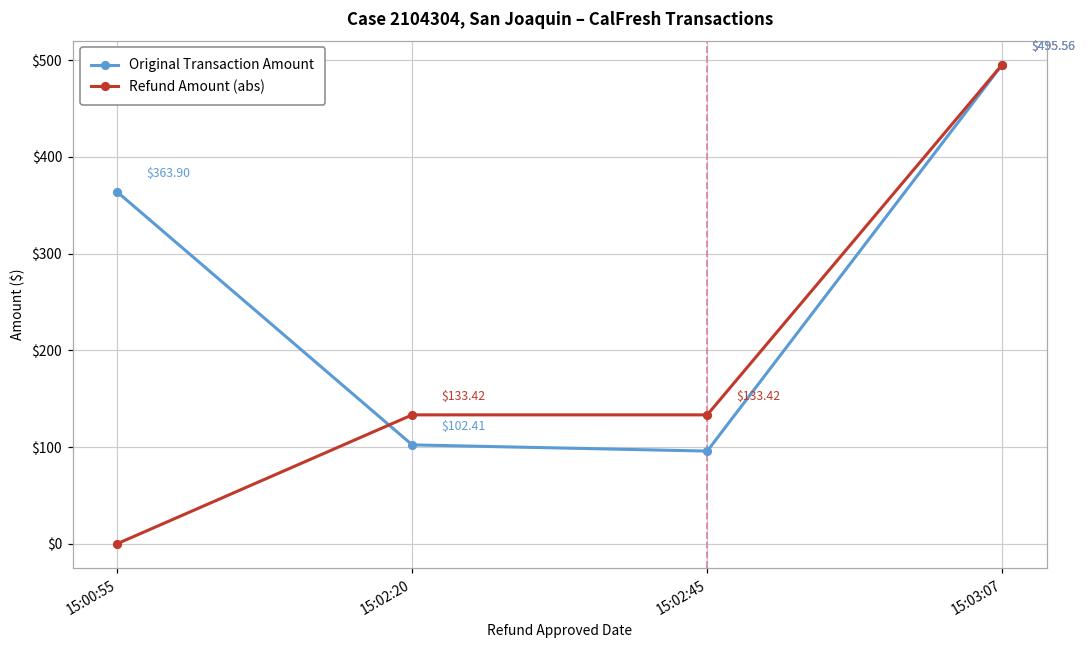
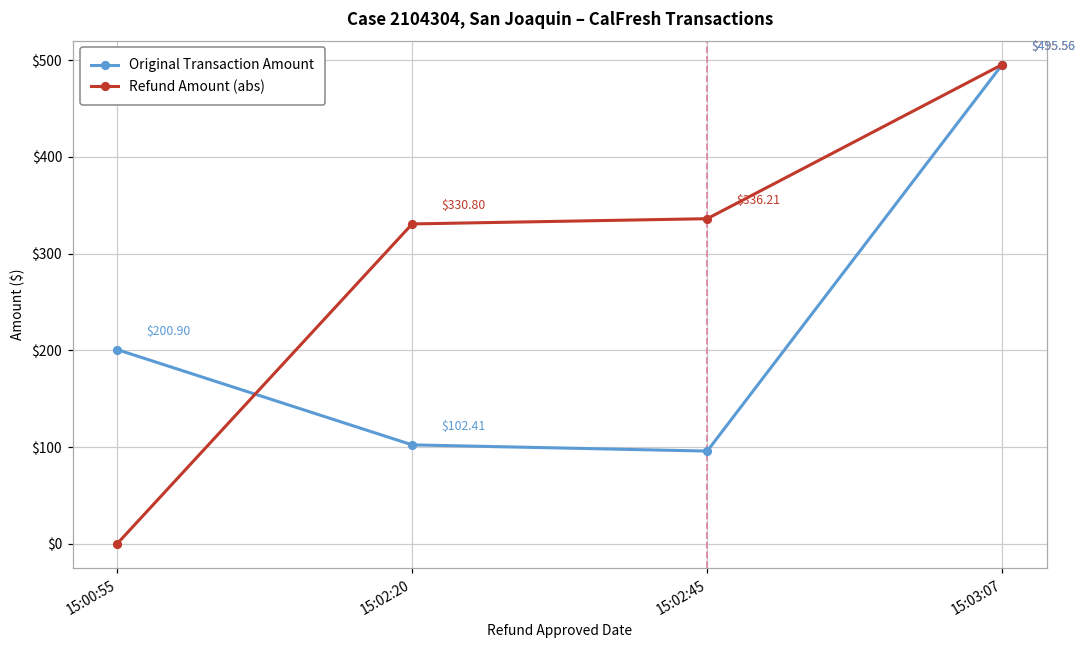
  {
    "Original Transaction Amount": {
-     "15:00:55": "$363.90"
+     "15:00:55": "$200.90"
    },
    "Refund Amount (abs)": {
-     "15:02:20": "$133.42",
-     "15:02:45": "$133.42"
+     "15:02:20": "$330.80",
+     "15:02:45": "$336.21"
    }
  }
